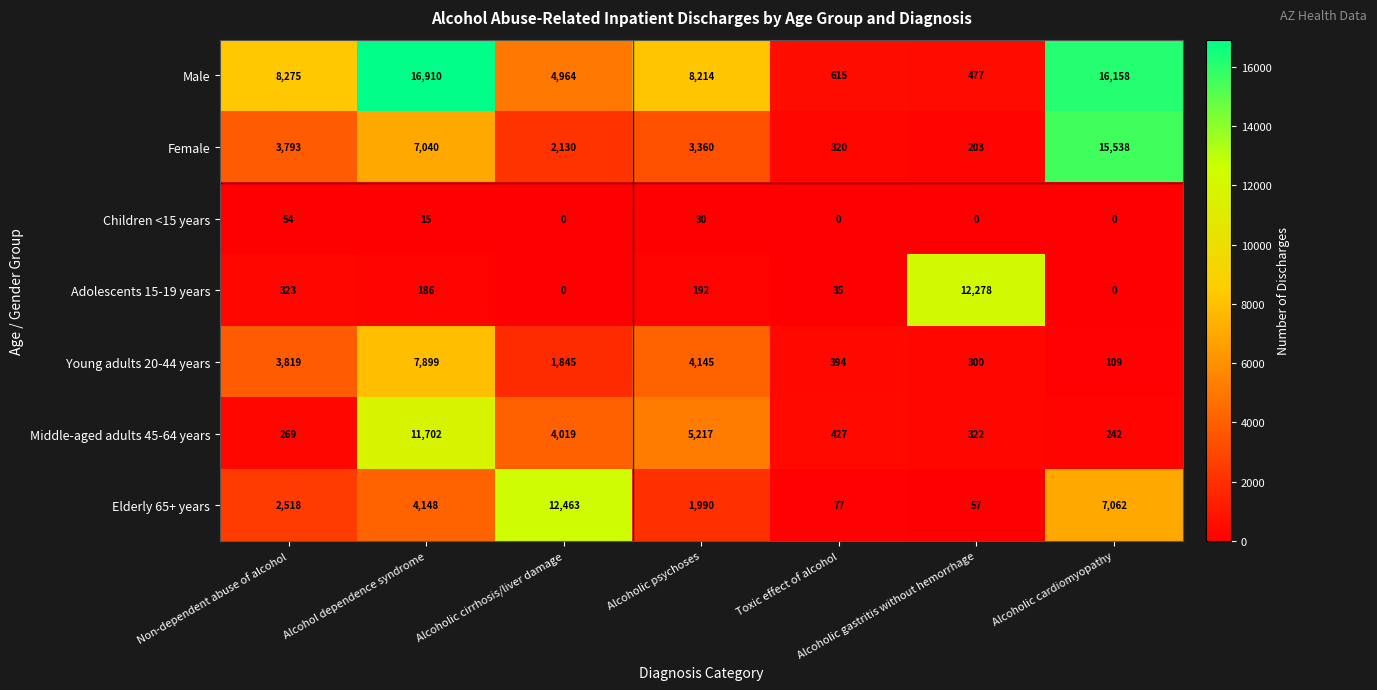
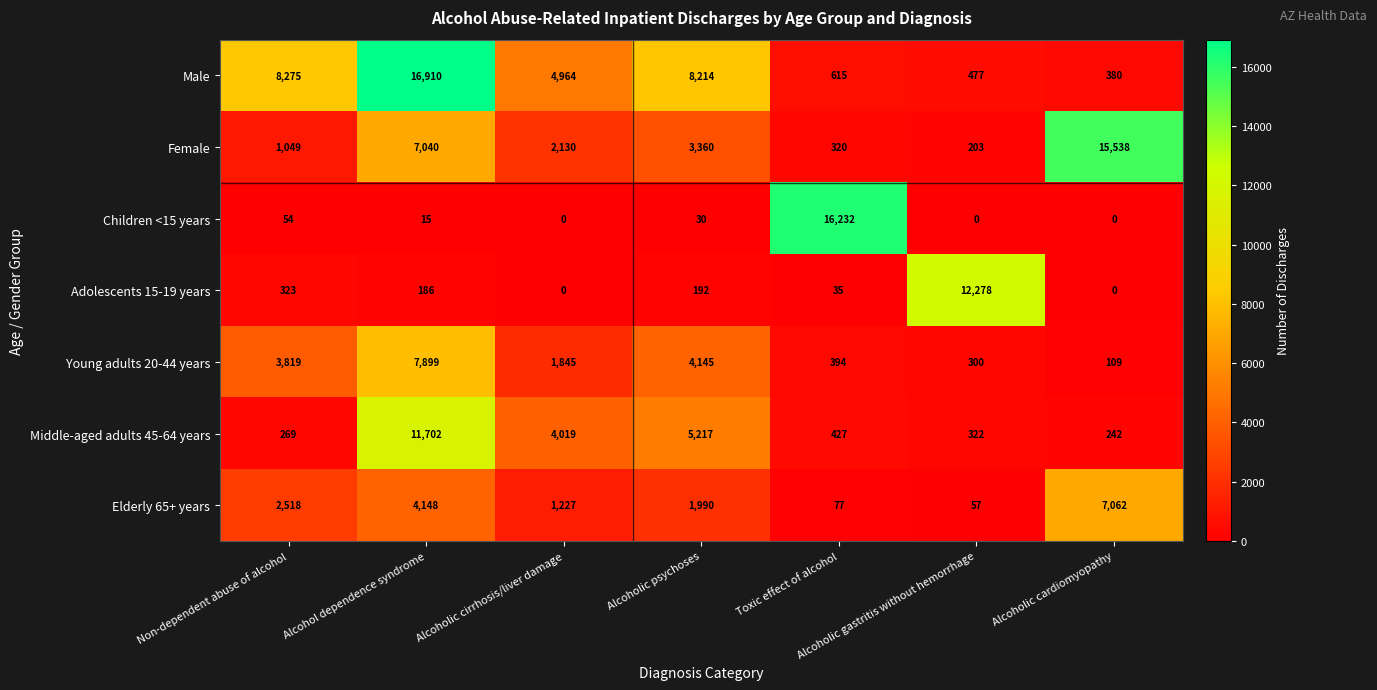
  {
    "Male": {
      "Non-dependent abuse of alcohol": "8,275",
      "Alcohol dependence syndrome": "16,910",
      "Alcoholic cirrhosis/liver damage": "4,964",
      "Alcoholic psychoses": "8,214",
      "Toxic effect of alcohol": "615",
      "Alcoholic gastritis without hemorrhage": "477",
-     "Alcoholic cardiomyopathy": "16,158"
+     "Alcoholic cardiomyopathy": "380"
    },
    "Female": {
-     "Non-dependent abuse of alcohol": "3,793",
+     "Non-dependent abuse of alcohol": "1,049",
      "Alcohol dependence syndrome": "7,040",
      "Alcoholic cirrhosis/liver damage": "2,130",
      "Alcoholic psychoses": "3,360",
      "Toxic effect of alcohol": "320",
      "Alcoholic gastritis without hemorrhage": "203",
      "Alcoholic cardiomyopathy": "15,538"
    },
    "Children <15 years": {
      "Non-dependent abuse of alcohol": "54",
      "Alcohol dependence syndrome": "15",
      "Alcoholic cirrhosis/liver damage": "0",
      "Alcoholic psychoses": "30",
-     "Toxic effect of alcohol": "0",
+     "Toxic effect of alcohol": "16,232",
      "Alcoholic gastritis without hemorrhage": "0",
      "Alcoholic cardiomyopathy": "0"
    },
    "Adolescents 15-19 years": {
      "Non-dependent abuse of alcohol": "323",
      "Alcohol dependence syndrome": "186",
      "Alcoholic cirrhosis/liver damage": "0",
      "Alcoholic psychoses": "192",
      "Toxic effect of alcohol": "35",
      "Alcoholic gastritis without hemorrhage": "12,278",
      "Alcoholic cardiomyopathy": "0"
    },
    "Young adults 20-44 years": {
      "Non-dependent abuse of alcohol": "3,819",
      "Alcohol dependence syndrome": "7,899",
      "Alcoholic cirrhosis/liver damage": "1,845",
      "Alcoholic psychoses": "4,145",
      "Toxic effect of alcohol": "394",
      "Alcoholic gastritis without hemorrhage": "300",
      "Alcoholic cardiomyopathy": "109"
    },
    "Middle-aged adults 45-64 years": {
      "Non-dependent abuse of alcohol": "269",
      "Alcohol dependence syndrome": "11,702",
      "Alcoholic cirrhosis/liver damage": "4,019",
      "Alcoholic psychoses": "5,217",
      "Toxic effect of alcohol": "427",
      "Alcoholic gastritis without hemorrhage": "322",
      "Alcoholic cardiomyopathy": "242"
    },
    "Elderly 65+ years": {
      "Non-dependent abuse of alcohol": "2,518",
      "Alcohol dependence syndrome": "4,148",
-     "Alcoholic cirrhosis/liver damage": "12,463",
+     "Alcoholic cirrhosis/liver damage": "1,227",
      "Alcoholic psychoses": "1,990",
      "Toxic effect of alcohol": "77",
      "Alcoholic gastritis without hemorrhage": "57",
      "Alcoholic cardiomyopathy": "7,062"
    }
  }
